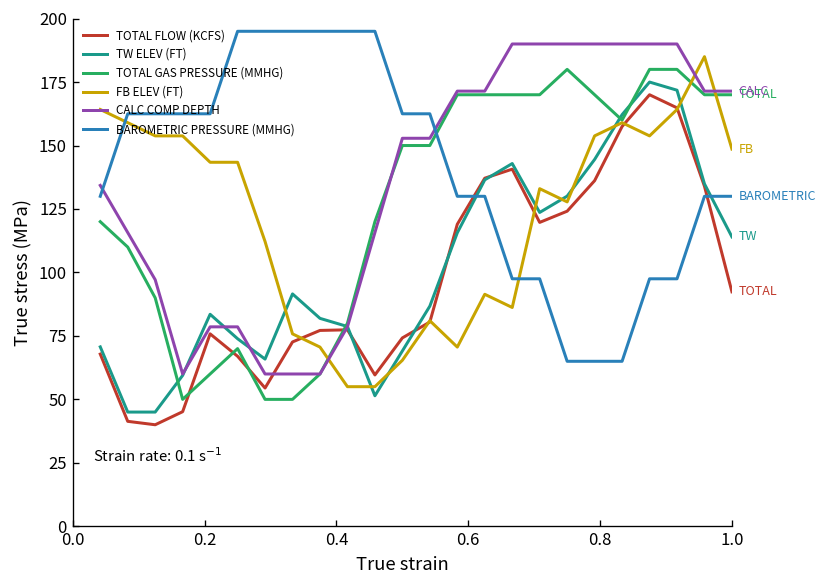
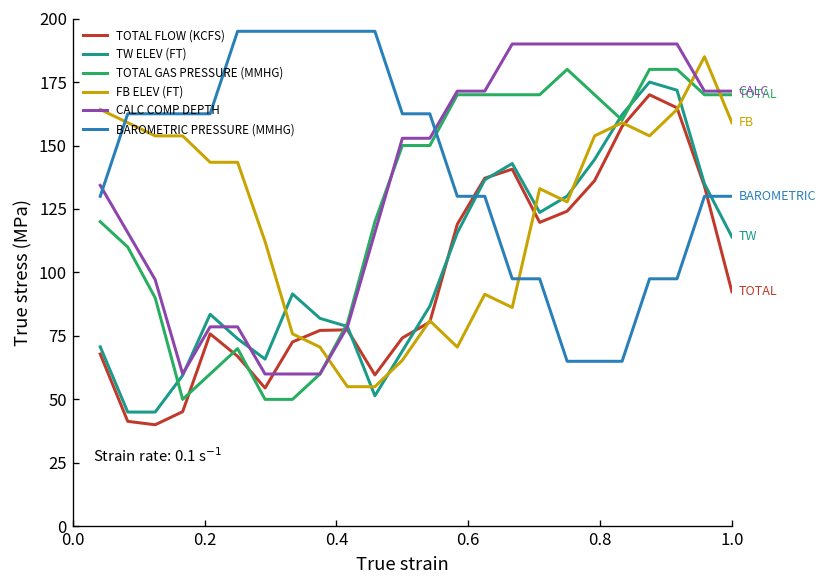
  {
    "TOTAL FLOW (KCFS)": {
      "1.0": 92
    },
    "FB ELEV (FT)": {
-     "1.0": 149
+     "1.0": 159
    },
    "CALC COMP DEPTH": {
      "1.0": 171
    }
  }
